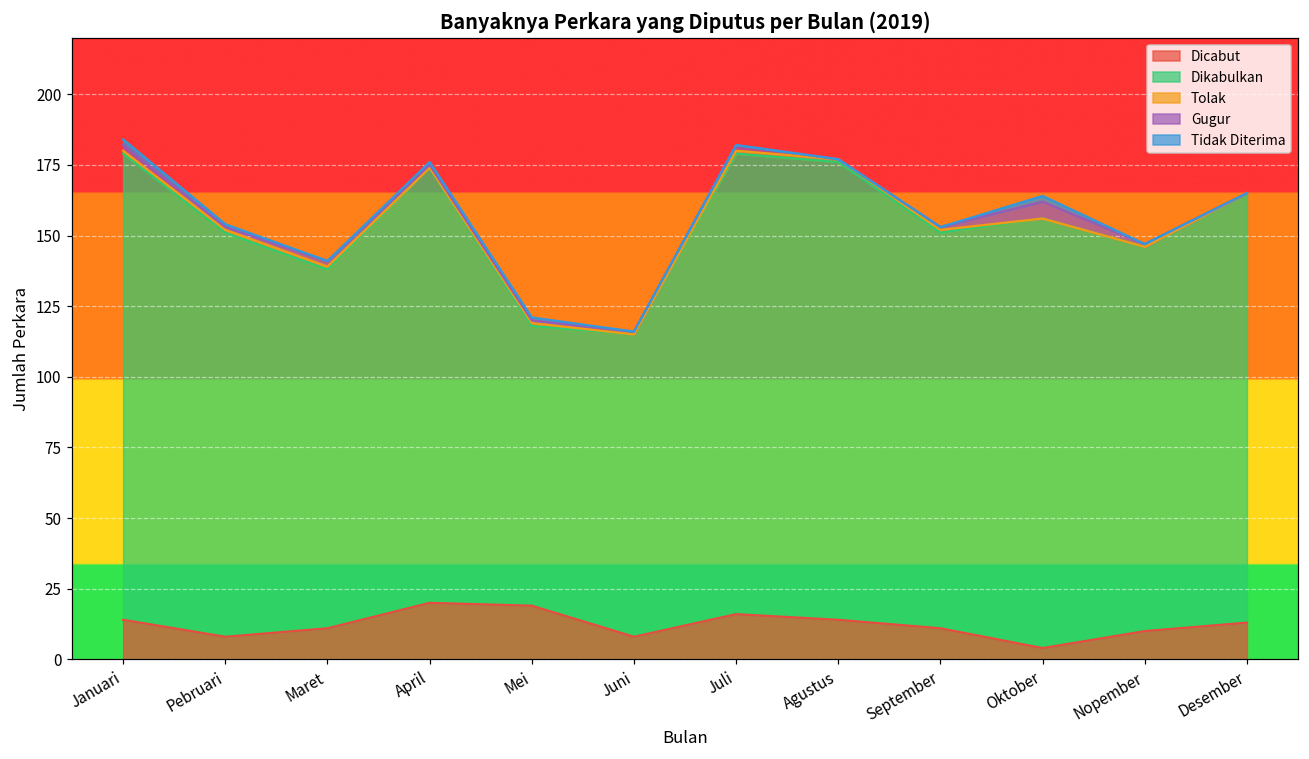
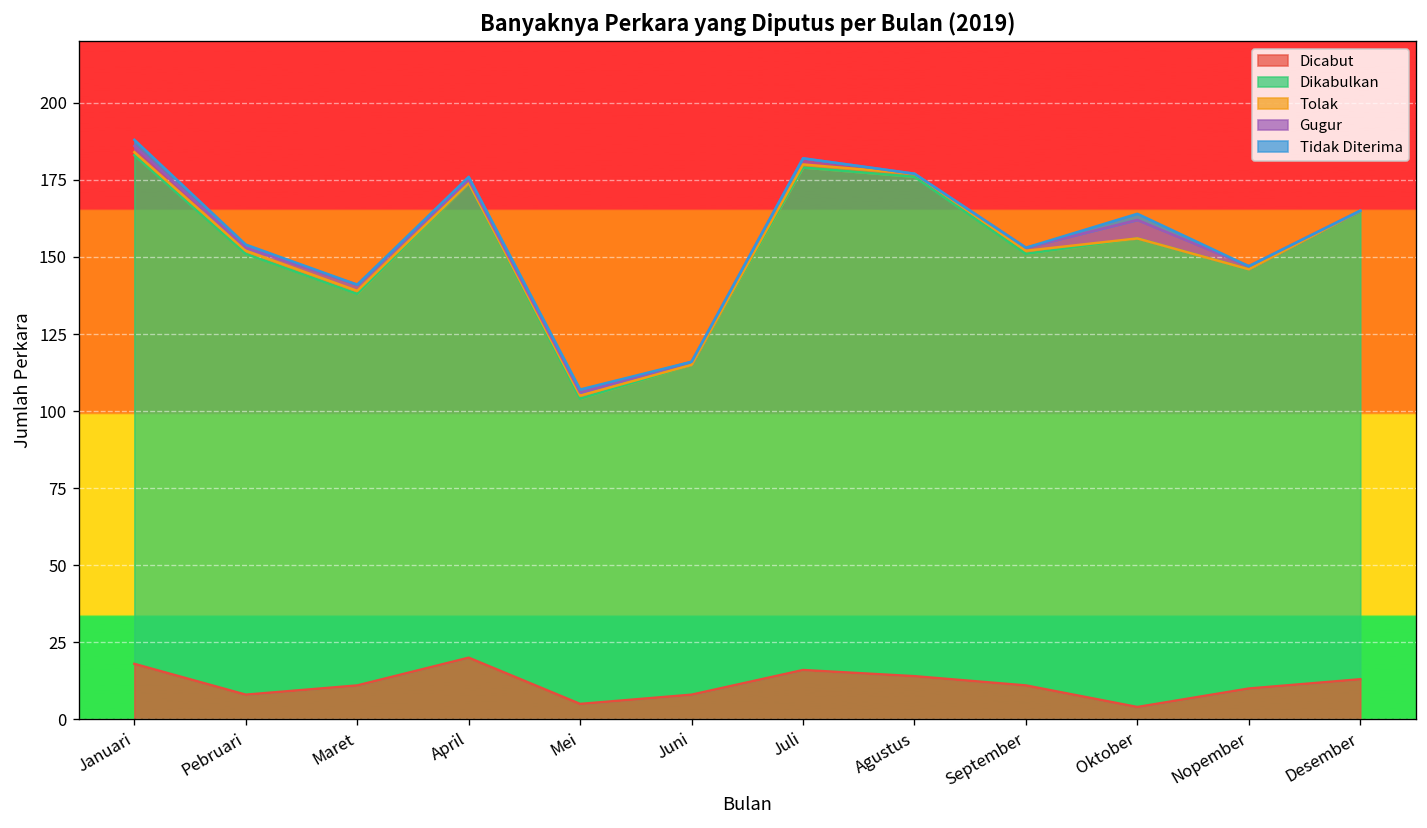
  {
    "Dicabut": {
-     "Januari": 14,
+     "Januari": 18,
      "Pebruari": 8,
      "Maret": 11,
      "April": 20,
-     "Mei": 19,
+     "Mei": 5,
      "Juni": 8,
      "Juli": 16,
      "Agustus": 14,
      "September": 11,
      "Oktober": 4,
      "Nopember": 10,
      "Desember": 13
    },
    "Dikabulkan": {
      "Januari": 165,
      "Juli": 163
    },
    "Tolak": {
      "Januari": 1,
      "Juli": 1
    },
    "Gugur": {
      "Januari": 2,
      "Pebruari": 1,
      "April": 1,
      "Oktober": 6
    },
    "Tidak Diterima": {
      "Januari": 2,
      "Pebruari": 1,
      "April": 1,
      "Mei": 1,
      "Oktober": 2
    }
  }
